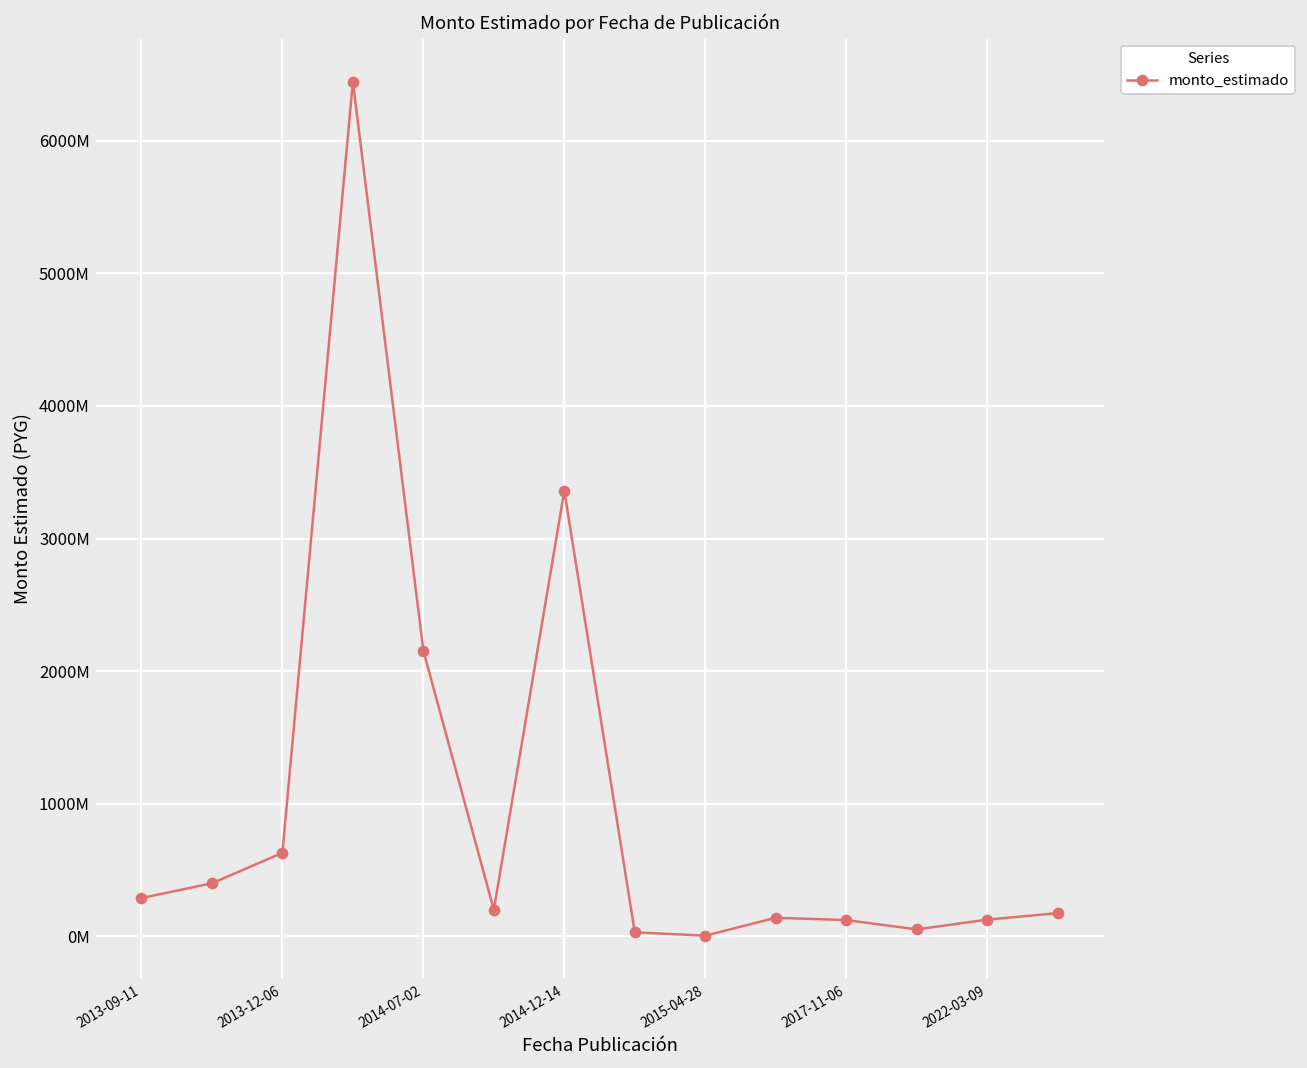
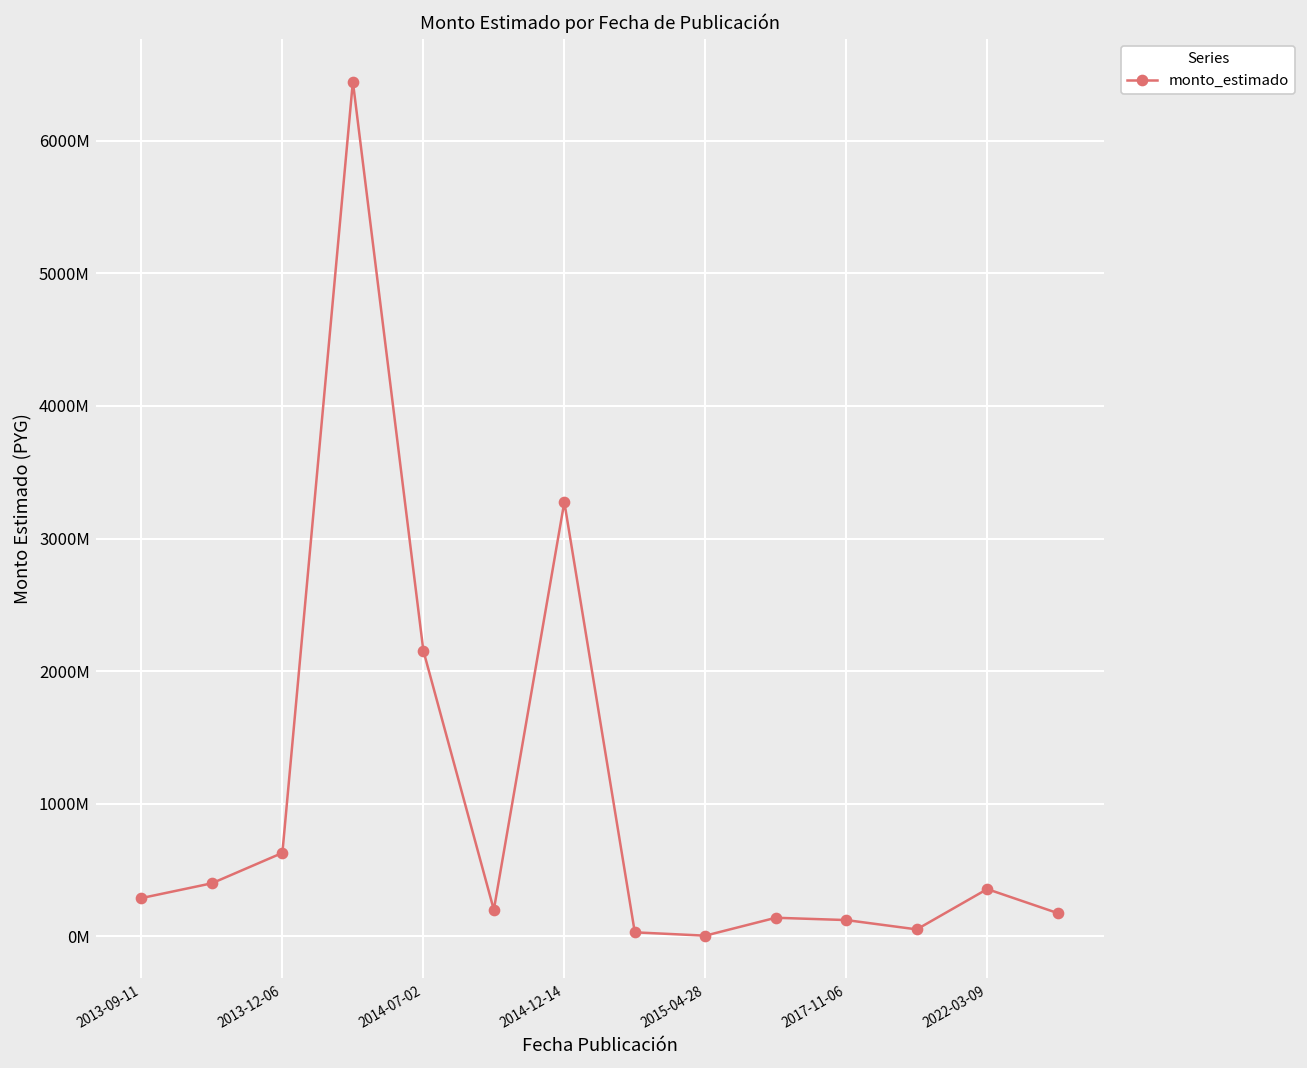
  {
    "2013-09-11": 290000000,
    "2013-12-06": 630000000,
    "2014-07-02": 2150000000,
-   "2014-12-14": 3360000000,
+   "2014-12-14": 3270000000,
    "2015-04-28": 10000000,
    "2017-11-06": 120000000,
-   "2022-03-09": 130000000
+   "2022-03-09": 360000000
  }
